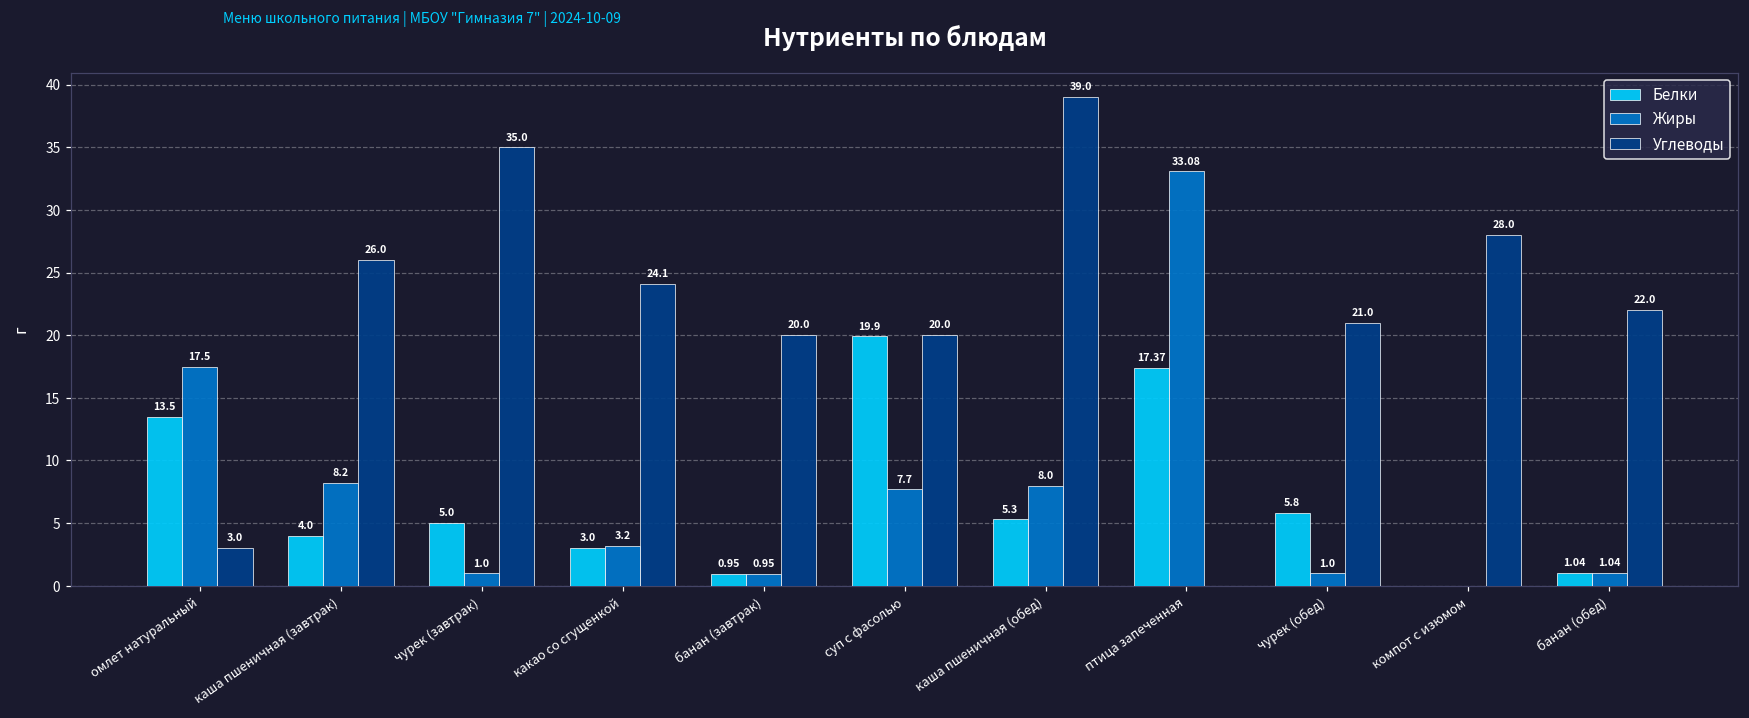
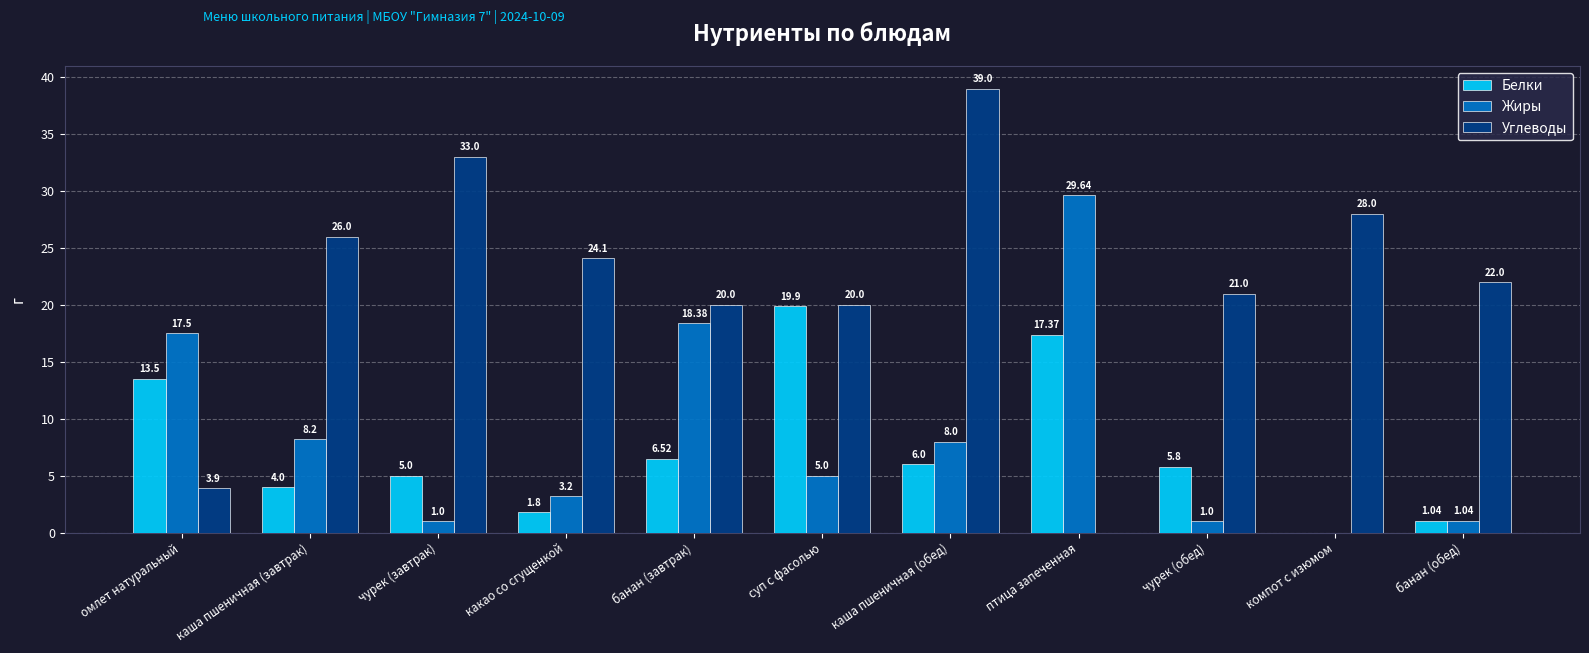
  {
    "Белки": {
      "омлет натуральный": 13.5,
      "каша пшеничная (завтрак)": 4.0,
      "чурек (завтрак)": 5.0,
-     "какао со сгущенкой": 3.0,
-     "банан (завтрак)": 0.95,
+     "какао со сгущенкой": 1.8,
+     "банан (завтрак)": 6.52,
      "суп с фасолью": 19.9,
-     "каша пшеничная (обед)": 5.3,
+     "каша пшеничная (обед)": 6.0,
      "птица запеченная": 17.37,
      "чурек (обед)": 5.8,
      "банан (обед)": 1.04
    },
    "Жиры": {
      "омлет натуральный": 17.5,
      "каша пшеничная (завтрак)": 8.2,
      "чурек (завтрак)": 1.0,
      "какао со сгущенкой": 3.2,
-     "банан (завтрак)": 0.95,
-     "суп с фасолью": 7.7,
+     "банан (завтрак)": 18.38,
+     "суп с фасолью": 5.0,
      "каша пшеничная (обед)": 8.0,
-     "птица запеченная": 33.08,
+     "птица запеченная": 29.64,
      "чурек (обед)": 1.0,
      "банан (обед)": 1.04
    },
    "Углеводы": {
-     "омлет натуральный": 3.0,
+     "омлет натуральный": 3.9,
      "каша пшеничная (завтрак)": 26.0,
-     "чурек (завтрак)": 35.0,
+     "чурек (завтрак)": 33.0,
      "какао со сгущенкой": 24.1,
      "банан (завтрак)": 20.0,
      "суп с фасолью": 20.0,
      "каша пшеничная (обед)": 39.0,
      "чурек (обед)": 21.0,
      "компот с изюмом": 28.0,
      "банан (обед)": 22.0
    }
  }
